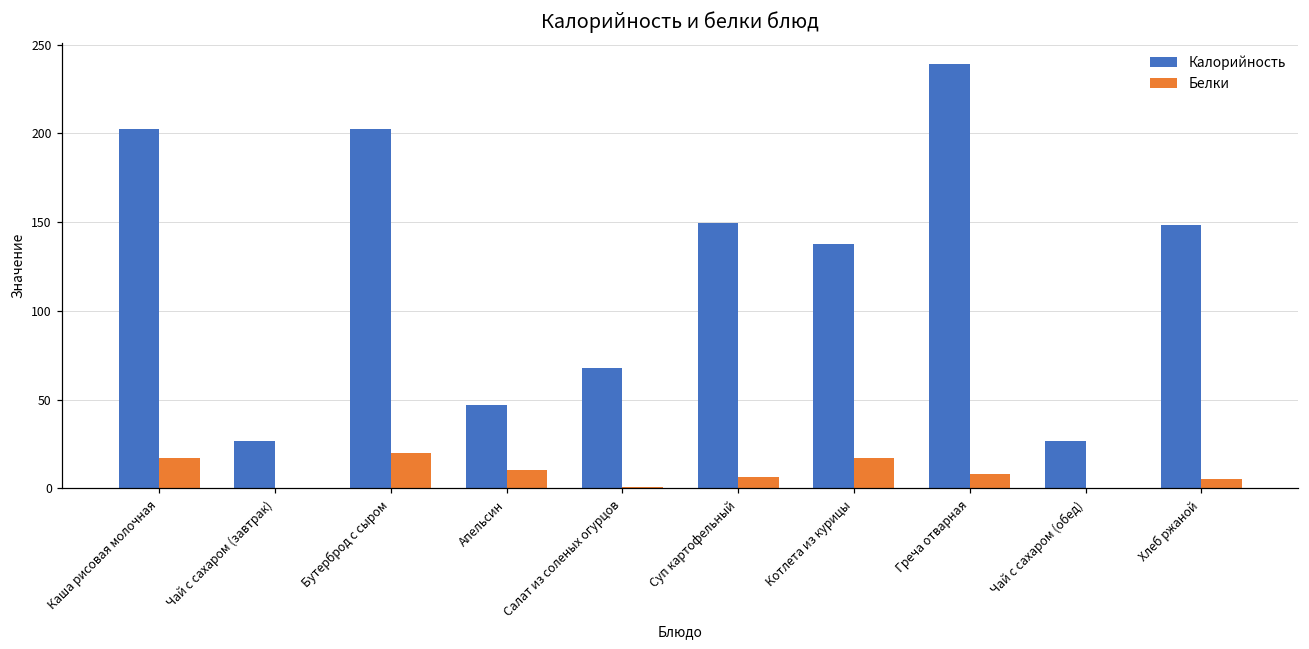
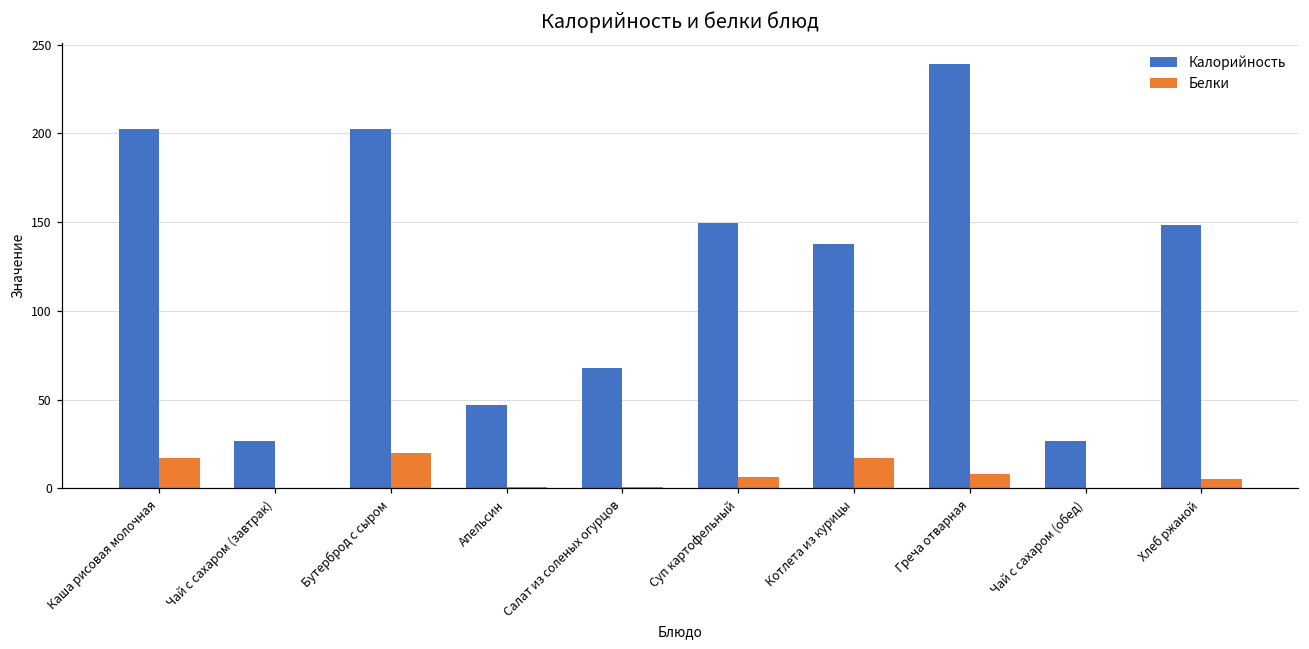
  {
    "Калорийность": {
      "Каша рисовая молочная": 202,
      "Чай с сахаром (завтрак)": 27,
      "Бутерброд с сыром": 203,
      "Апельсин": 47,
      "Салат из соленых огурцов": 68,
      "Суп картофельный": 150,
      "Котлета из курицы": 138,
      "Греча отварная": 239,
      "Чай с сахаром (обед)": 27,
      "Хлеб ржаной": 148
    },
    "Белки": {
      "Каша рисовая молочная": 17,
      "Бутерброд с сыром": 20,
-     "Апельсин": 10,
+     "Апельсин": 1,
      "Суп картофельный": 6,
      "Котлета из курицы": 17,
      "Греча отварная": 8,
      "Хлеб ржаной": 5
    }
  }
